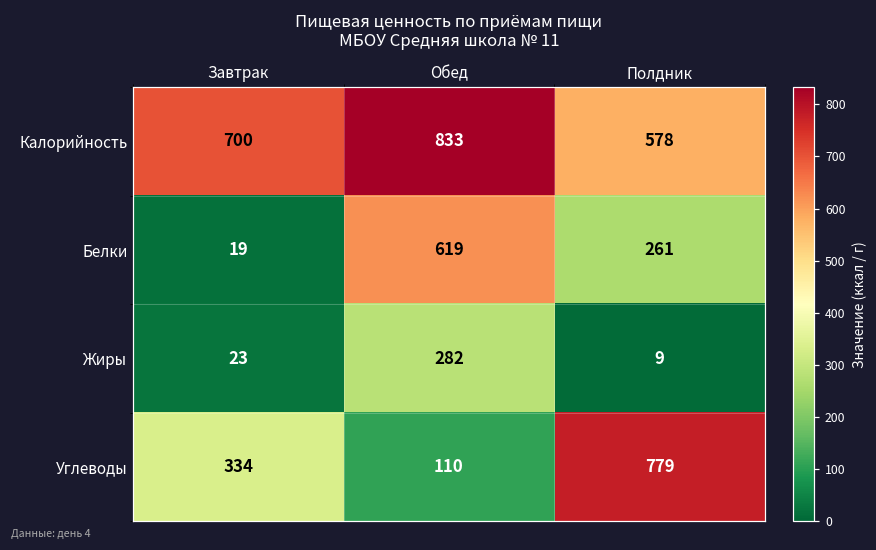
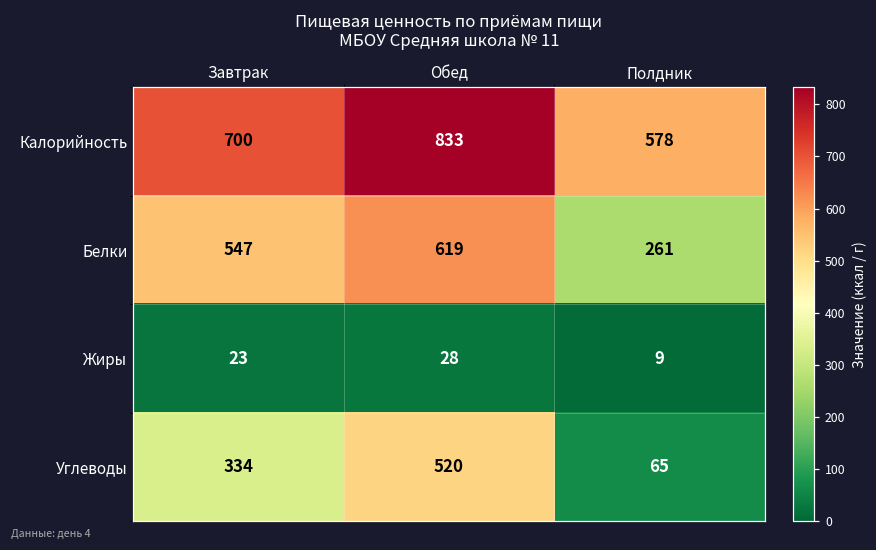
  {
    "Калорийность": {
      "Завтрак": 700,
      "Обед": 833,
      "Полдник": 578
    },
    "Белки": {
-     "Завтрак": 19,
+     "Завтрак": 547,
      "Обед": 619,
      "Полдник": 261
    },
    "Жиры": {
      "Завтрак": 23,
-     "Обед": 282,
+     "Обед": 28,
      "Полдник": 9
    },
    "Углеводы": {
      "Завтрак": 334,
-     "Обед": 110,
-     "Полдник": 779
+     "Обед": 520,
+     "Полдник": 65
    }
  }
